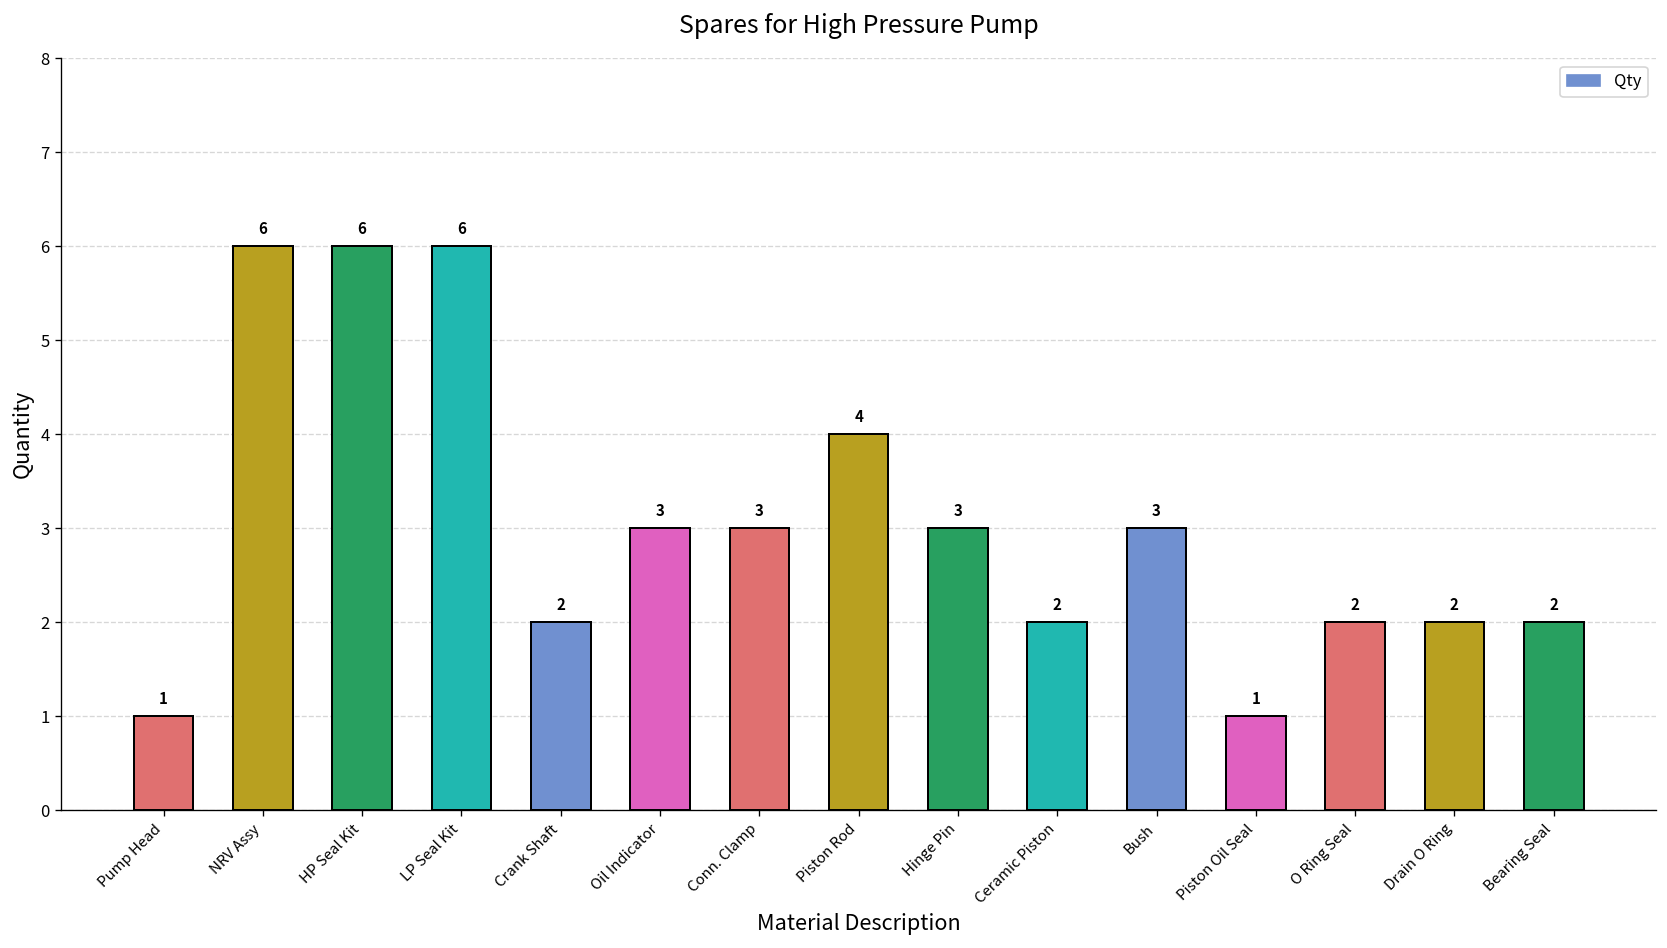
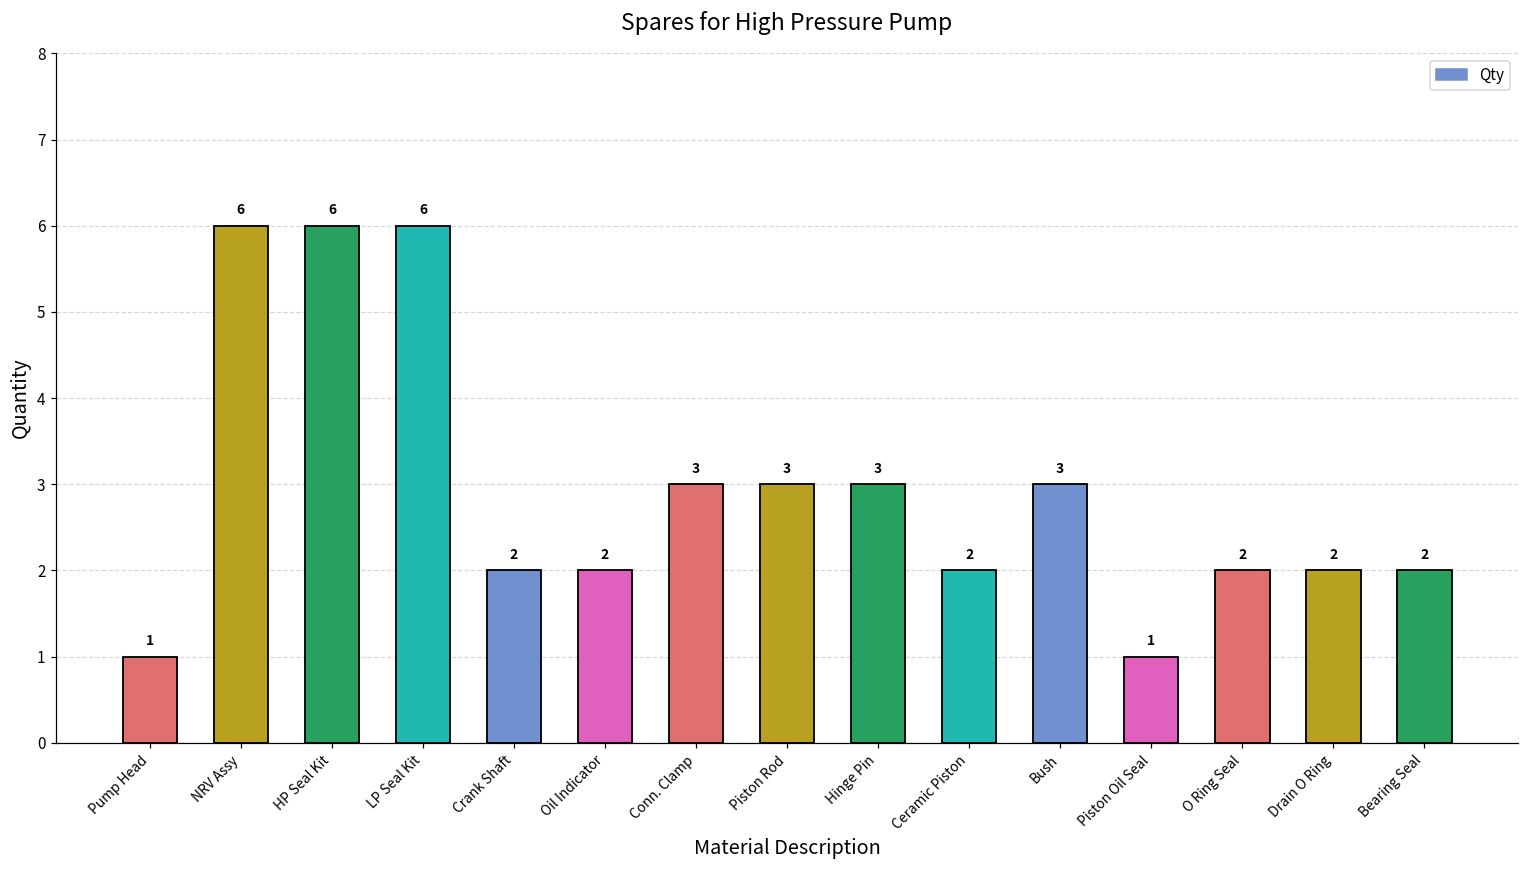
  {
    "Pump Head": 1,
    "NRV Assy": 6,
    "HP Seal Kit": 6,
    "LP Seal Kit": 6,
    "Crank Shaft": 2,
-   "Oil Indicator": 3,
+   "Oil Indicator": 2,
    "Conn. Clamp": 3,
-   "Piston Rod": 4,
+   "Piston Rod": 3,
    "Hinge Pin": 3,
    "Ceramic Piston": 2,
    "Bush": 3,
    "Piston Oil Seal": 1,
    "O Ring Seal": 2,
    "Drain O Ring": 2,
    "Bearing Seal": 2
  }
